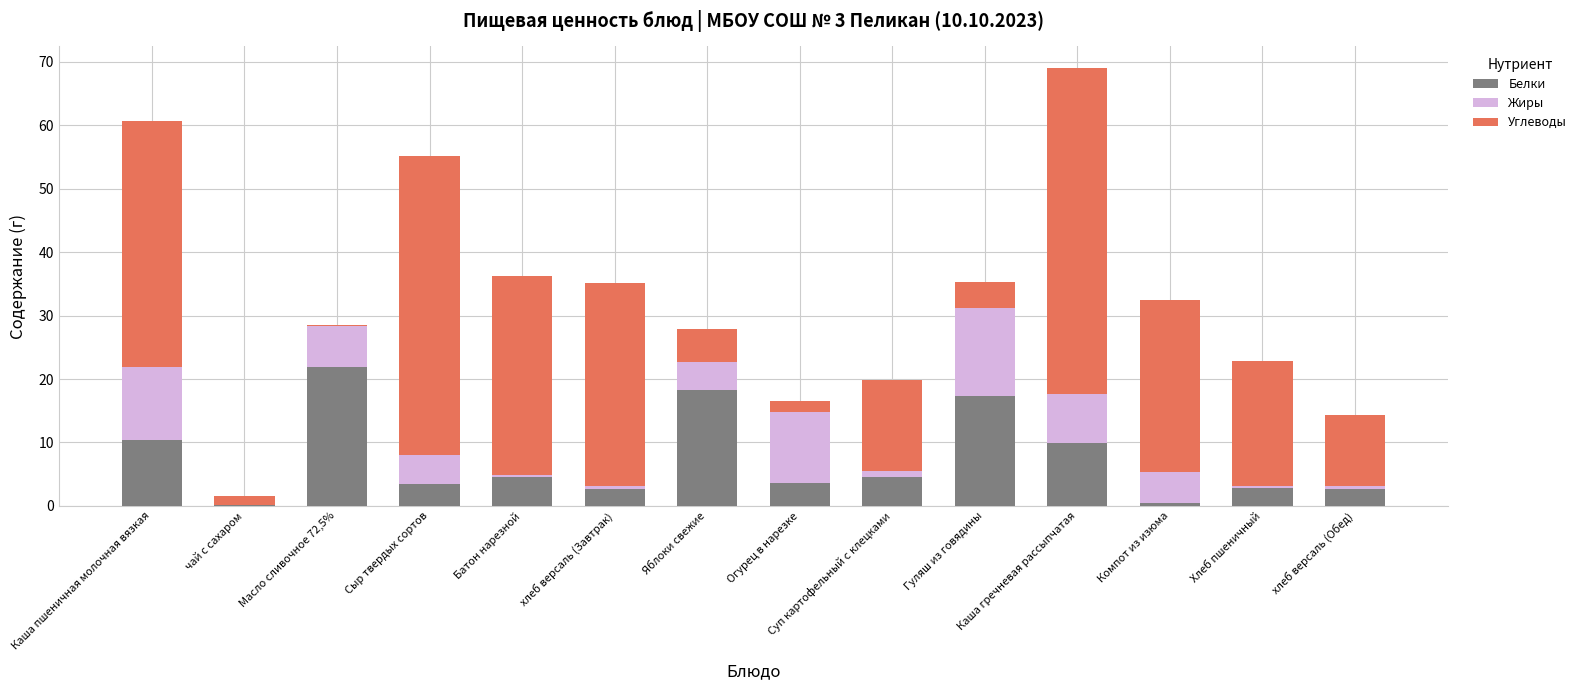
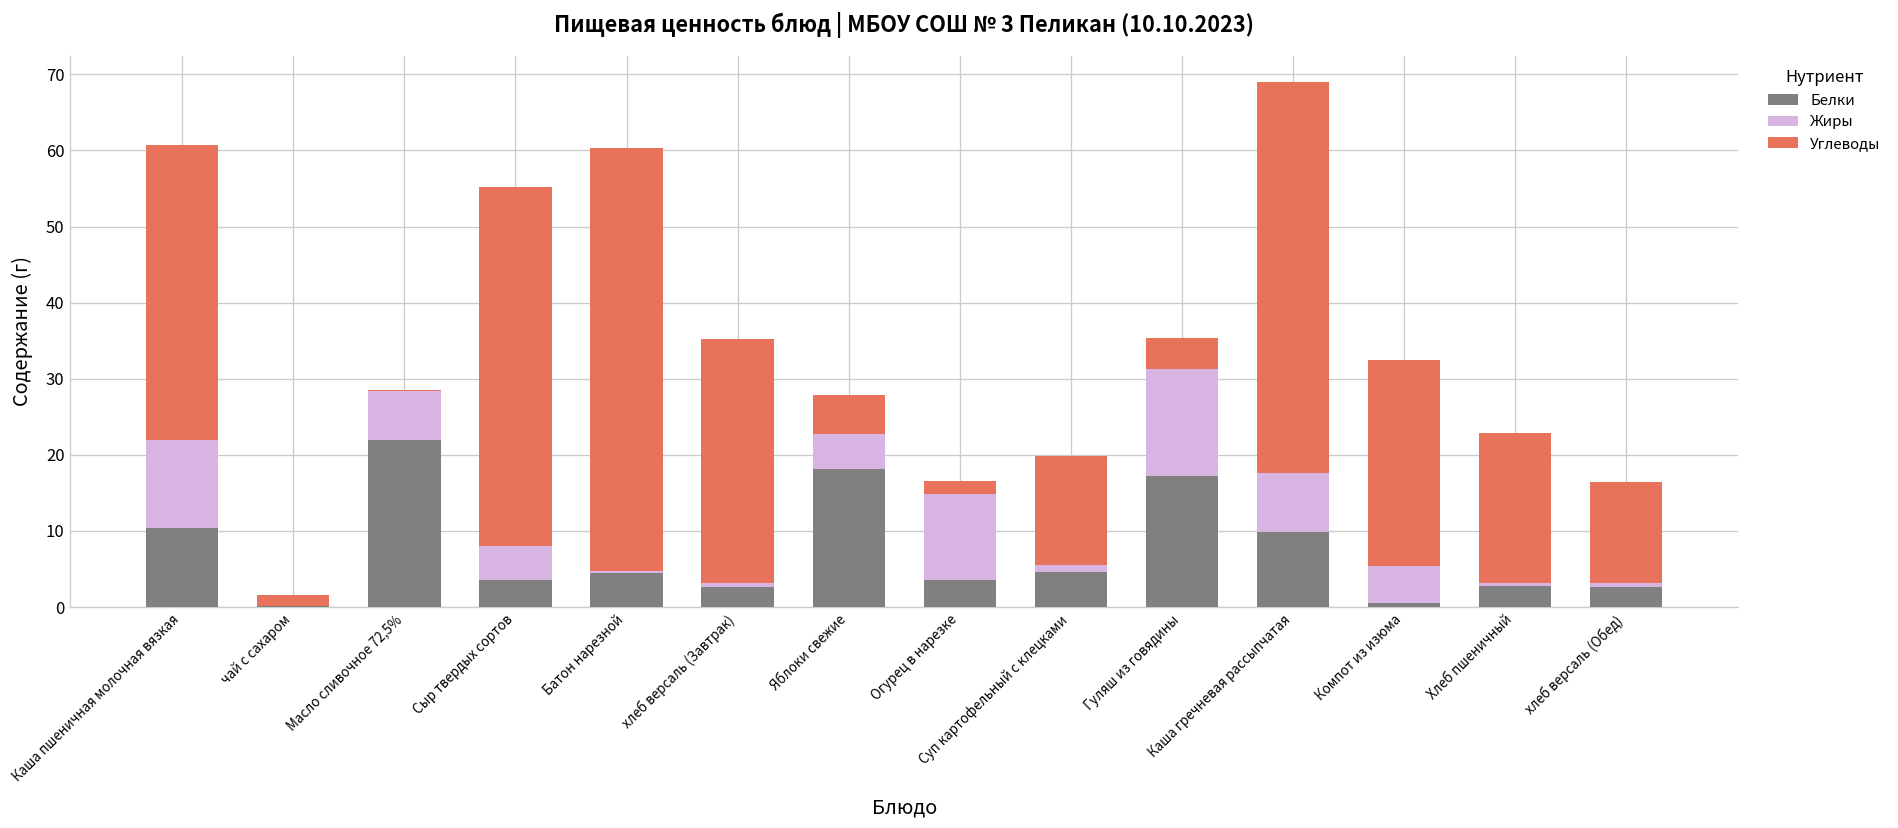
  {
    "Белки": {
      "Каша пшеничная молочная вязкая": 10,
      "Масло сливочное 72,5%": 22,
      "Сыр твердых сортов": 4,
      "Батон нарезной": 5,
      "хлеб версаль (Завтрак)": 3,
      "Яблоки свежие": 18,
      "Огурец в нарезке": 4,
      "Суп картофельный с клецками": 5,
      "Гуляш из говядины": 17,
      "Каша гречневая рассыпчатая": 10,
      "Компот из изюма": 1,
      "Хлеб пшеничный": 3,
      "хлеб версаль (Обед)": 3
    },
    "Жиры": {
      "Каша пшеничная молочная вязкая": 11,
      "чай с сахаром": 0,
      "Масло сливочное 72,5%": 6,
      "Сыр твердых сортов": 5,
      "хлеб версаль (Завтрак)": 0,
      "Яблоки свежие": 5,
      "Огурец в нарезке": 11,
      "Суп картофельный с клецками": 1,
      "Гуляш из говядины": 14,
      "Каша гречневая рассыпчатая": 8,
      "Компот из изюма": 5,
      "хлеб версаль (Обед)": 0
    },
    "Углеводы": {
      "Каша пшеничная молочная вязкая": 39,
      "чай с сахаром": 1,
      "Сыр твердых сортов": 47,
-     "Батон нарезной": 32,
+     "Батон нарезной": 56,
      "хлеб версаль (Завтрак)": 32,
      "Яблоки свежие": 5,
      "Огурец в нарезке": 2,
      "Суп картофельный с клецками": 14,
      "Гуляш из говядины": 4,
      "Каша гречневая рассыпчатая": 51,
      "Компот из изюма": 27,
      "Хлеб пшеничный": 20,
-     "хлеб версаль (Обед)": 11
+     "хлеб версаль (Обед)": 13
    }
  }
